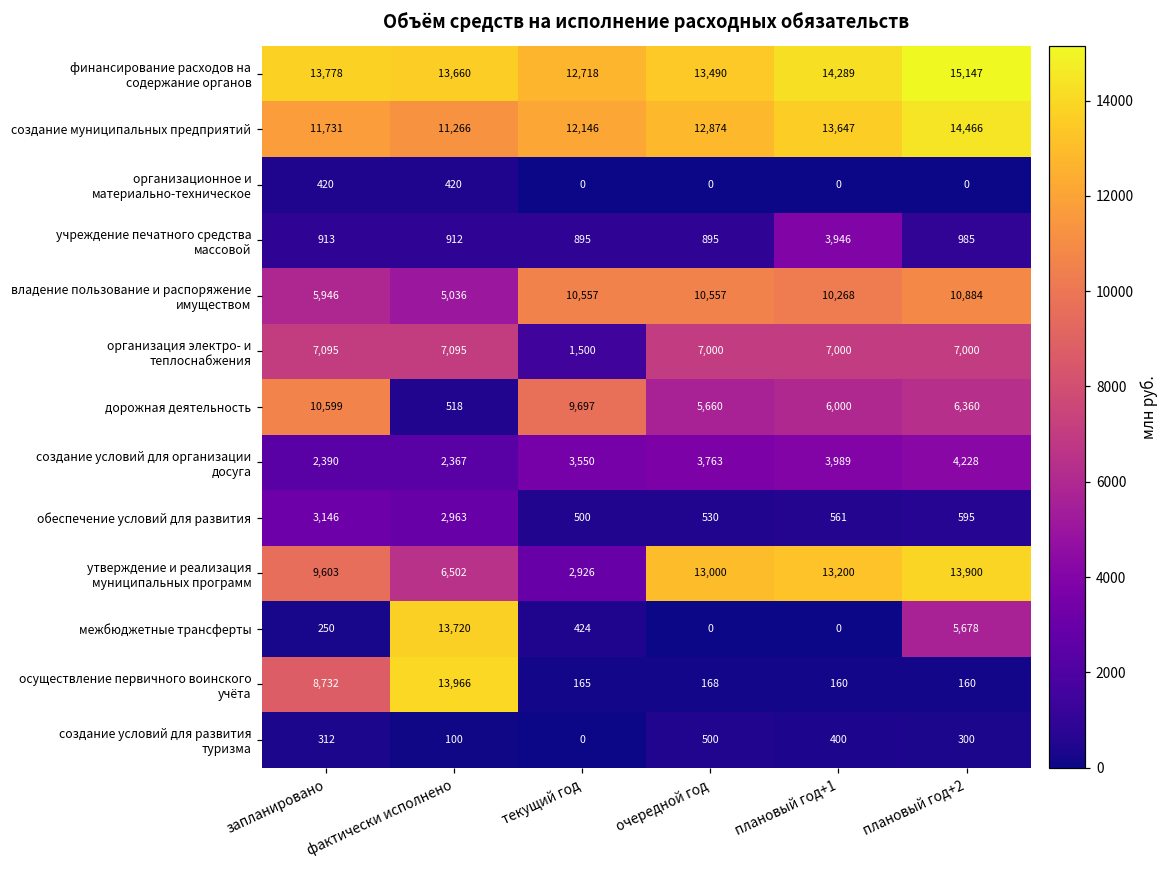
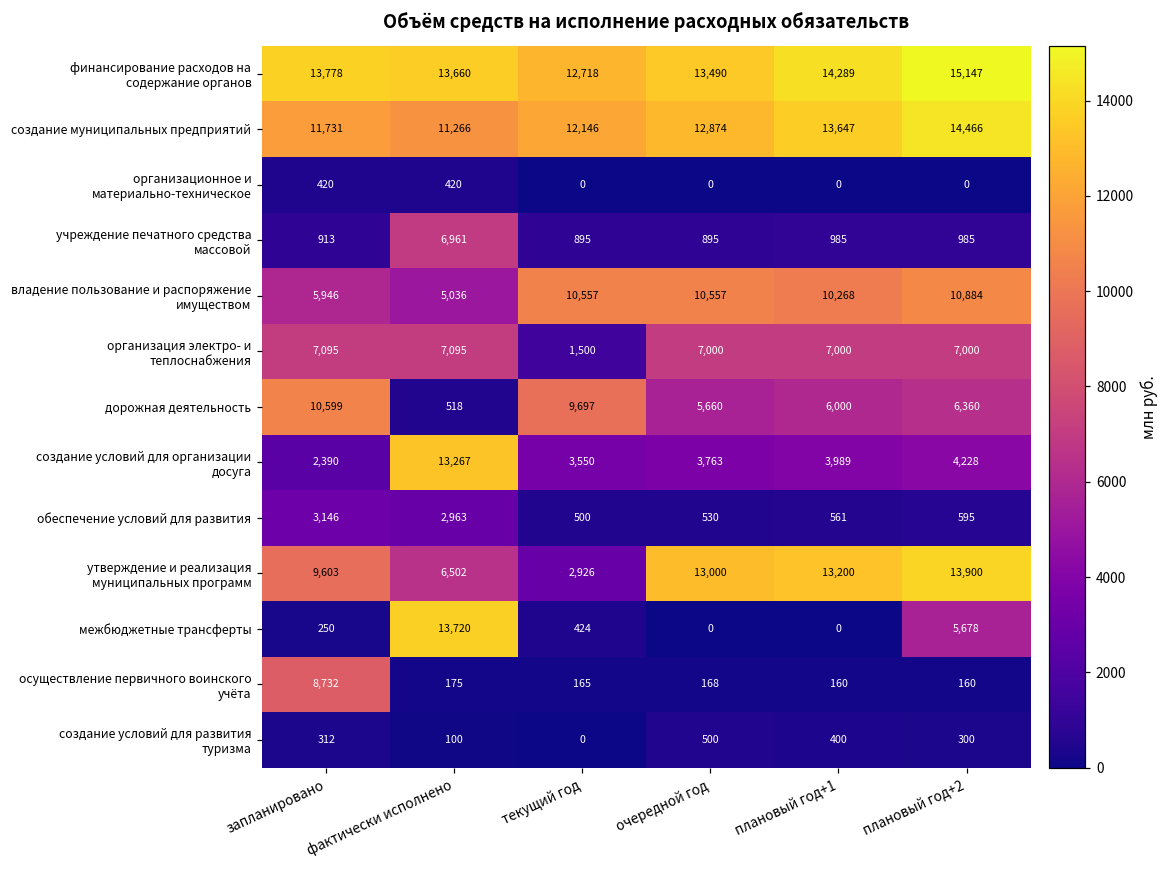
  {
    "финансирование расходов на содержание органов": {
      "запланировано": "13,778",
      "фактически исполнено": "13,660",
      "текущий год": "12,718",
      "очередной год": "13,490",
      "плановый год+1": "14,289",
      "плановый год+2": "15,147"
    },
    "создание муниципальных предприятий": {
      "запланировано": "11,731",
      "фактически исполнено": "11,266",
      "текущий год": "12,146",
      "очередной год": "12,874",
      "плановый год+1": "13,647",
      "плановый год+2": "14,466"
    },
    "организационное и материально-техническое": {
      "запланировано": "420",
      "фактически исполнено": "420",
      "текущий год": "0",
      "очередной год": "0",
      "плановый год+1": "0",
      "плановый год+2": "0"
    },
    "учреждение печатного средства массовой": {
      "запланировано": "913",
-     "фактически исполнено": "912",
+     "фактически исполнено": "6,961",
      "текущий год": "895",
      "очередной год": "895",
-     "плановый год+1": "3,946",
+     "плановый год+1": "985",
      "плановый год+2": "985"
    },
    "владение пользование и распоряжение имуществом": {
      "запланировано": "5,946",
      "фактически исполнено": "5,036",
      "текущий год": "10,557",
      "очередной год": "10,557",
      "плановый год+1": "10,268",
      "плановый год+2": "10,884"
    },
    "организация электро- и теплоснабжения": {
      "запланировано": "7,095",
      "фактически исполнено": "7,095",
      "текущий год": "1,500",
      "очередной год": "7,000",
      "плановый год+1": "7,000",
      "плановый год+2": "7,000"
    },
    "дорожная деятельность": {
      "запланировано": "10,599",
      "фактически исполнено": "518",
      "текущий год": "9,697",
      "очередной год": "5,660",
      "плановый год+1": "6,000",
      "плановый год+2": "6,360"
    },
    "создание условий для организации досуга": {
      "запланировано": "2,390",
-     "фактически исполнено": "2,367",
+     "фактически исполнено": "13,267",
      "текущий год": "3,550",
      "очередной год": "3,763",
      "плановый год+1": "3,989",
      "плановый год+2": "4,228"
    },
    "обеспечение условий для развития": {
      "запланировано": "3,146",
      "фактически исполнено": "2,963",
      "текущий год": "500",
      "очередной год": "530",
      "плановый год+1": "561",
      "плановый год+2": "595"
    },
    "утверждение и реализация муниципальных программ": {
      "запланировано": "9,603",
      "фактически исполнено": "6,502",
      "текущий год": "2,926",
      "очередной год": "13,000",
      "плановый год+1": "13,200",
      "плановый год+2": "13,900"
    },
    "межбюджетные трансферты": {
      "запланировано": "250",
      "фактически исполнено": "13,720",
      "текущий год": "424",
      "очередной год": "0",
      "плановый год+1": "0",
      "плановый год+2": "5,678"
    },
    "осуществление первичного воинского учёта": {
      "запланировано": "8,732",
-     "фактически исполнено": "13,966",
+     "фактически исполнено": "175",
      "текущий год": "165",
      "очередной год": "168",
      "плановый год+1": "160",
      "плановый год+2": "160"
    },
    "создание условий для развития туризма": {
      "запланировано": "312",
      "фактически исполнено": "100",
      "текущий год": "0",
      "очередной год": "500",
      "плановый год+1": "400",
      "плановый год+2": "300"
    }
  }
